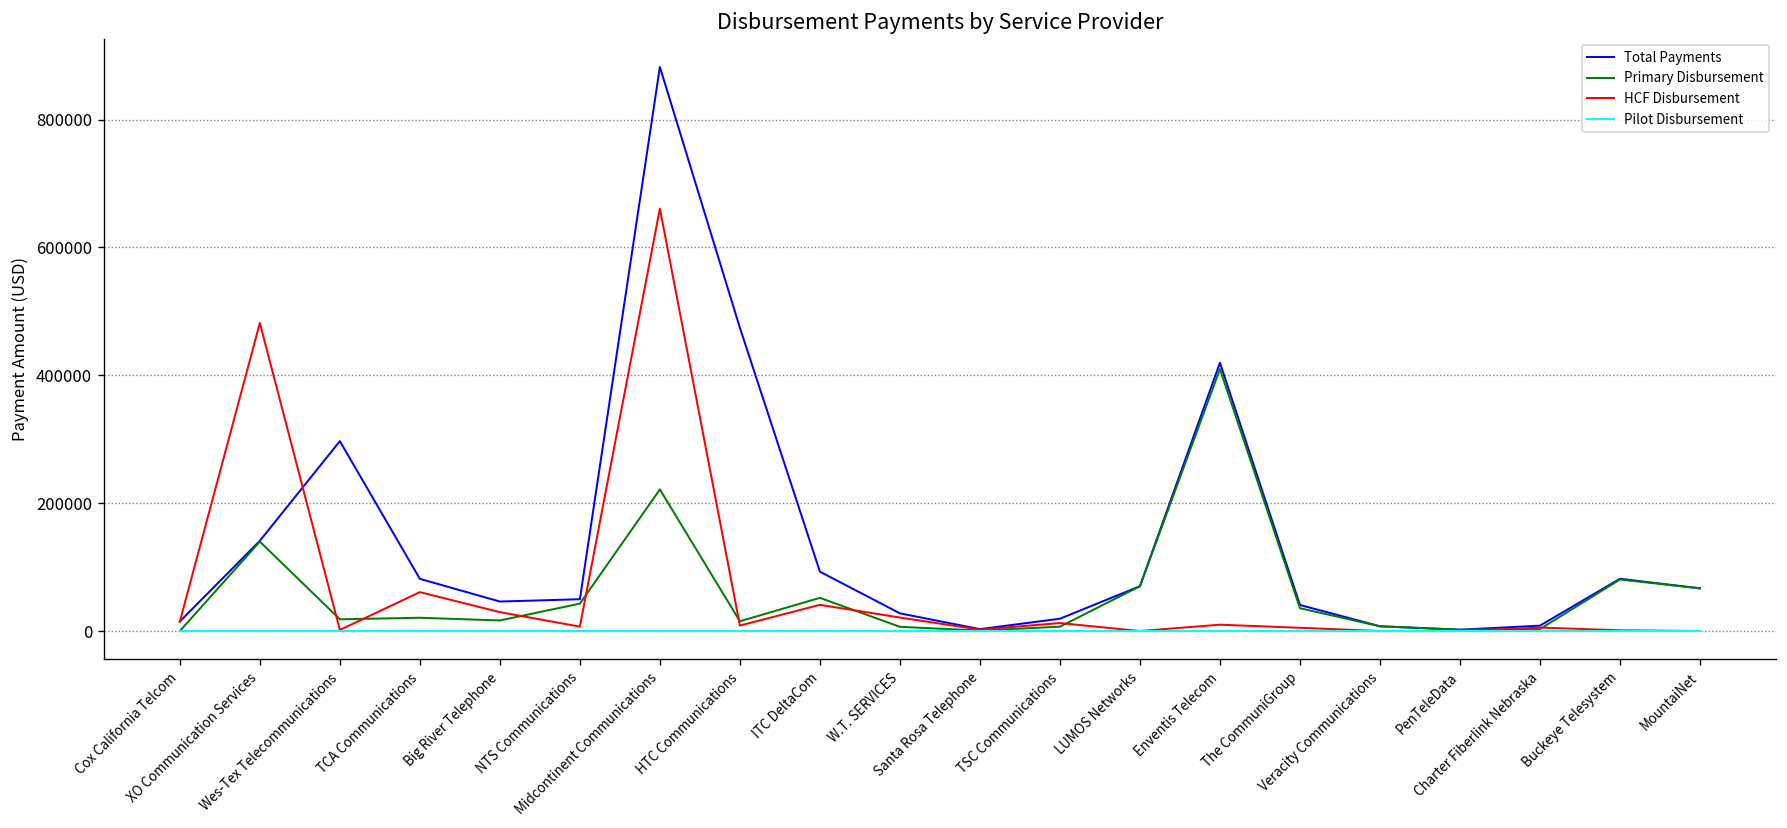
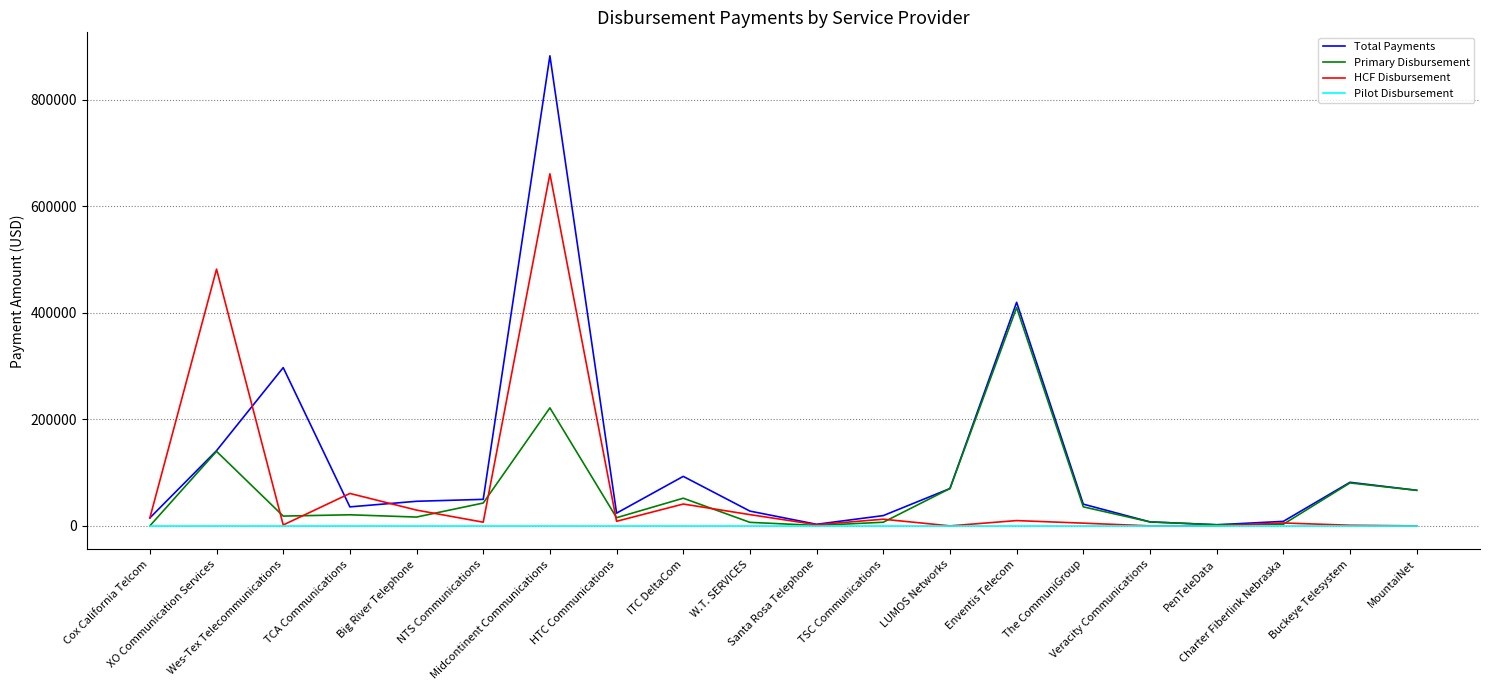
  {
    "Total Payments": {
      "Wes-Tex Telecommunications": 300000,
-     "TCA Communications": 80000,
+     "TCA Communications": 40000,
      "Big River Telephone": 50000,
      "NTS Communications": 50000,
      "Midcontinent Communications": 880000,
-     "HTC Communications": 470000,
+     "HTC Communications": 20000,
      "ITC DeltaCom": 90000,
      "W.T. SERVICES": 30000,
      "TSC Communications": 20000,
      "Enventis Telecom": 420000,
      "The CommuniGroup": 40000
    },
    "Primary Disbursement": {
      "Wes-Tex Telecommunications": 20000,
      "TCA Communications": 20000,
      "Big River Telephone": 20000,
      "NTS Communications": 40000,
      "Midcontinent Communications": 220000,
      "HTC Communications": 20000,
      "ITC DeltaCom": 50000,
      "W.T. SERVICES": 10000,
      "TSC Communications": 10000,
      "Enventis Telecom": 410000,
      "The CommuniGroup": 40000
    },
    "HCF Disbursement": {
      "XO Communication Services": 480000,
      "TCA Communications": 60000,
      "Big River Telephone": 30000,
      "NTS Communications": 10000,
      "Midcontinent Communications": 660000,
      "HTC Communications": 10000,
      "ITC DeltaCom": 40000,
      "W.T. SERVICES": 20000,
      "TSC Communications": 10000,
      "Enventis Telecom": 10000,
      "The CommuniGroup": 10000
    },
    "Pilot Disbursement": {
      "XO Communication Services": 0,
      "TCA Communications": 0,
      "Big River Telephone": 0,
      "NTS Communications": 0,
      "Midcontinent Communications": 0,
      "HTC Communications": 0,
      "ITC DeltaCom": 0,
      "W.T. SERVICES": 0,
      "TSC Communications": 0,
      "Enventis Telecom": 0,
      "The CommuniGroup": 0
    }
  }
